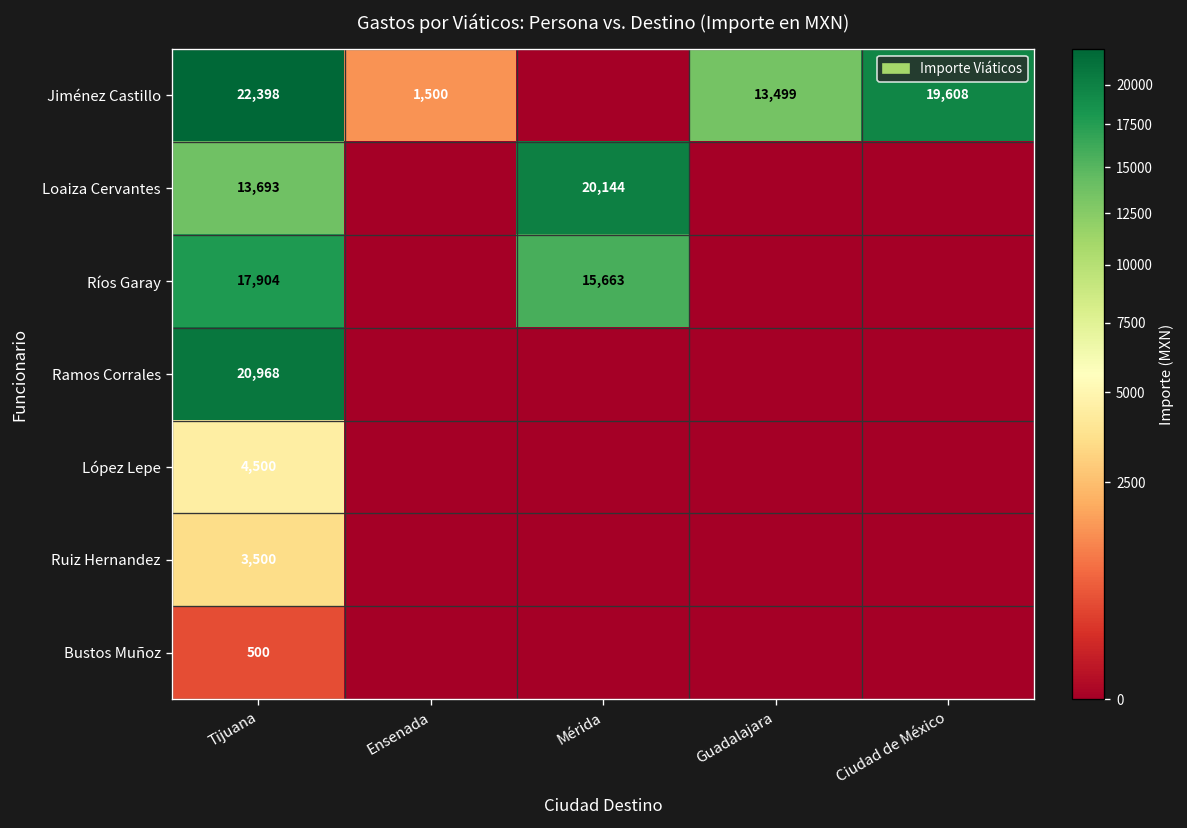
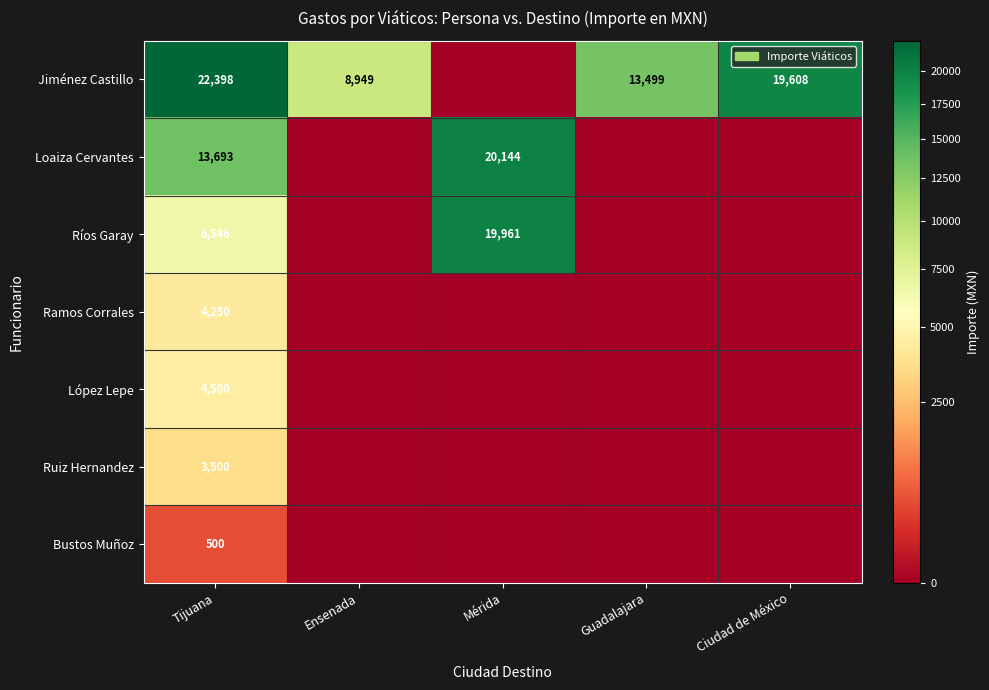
  {
    "Jiménez Castillo": {
      "Tijuana": "22,398",
-     "Ensenada": "1,500",
+     "Ensenada": "8,949",
      "Guadalajara": "13,499",
      "Ciudad de México": "19,608"
    },
    "Loaiza Cervantes": {
      "Tijuana": "13,693",
      "Mérida": "20,144"
    },
    "Ríos Garay": {
-     "Tijuana": "17,904",
-     "Mérida": "15,663"
+     "Tijuana": "6,546",
+     "Mérida": "19,961"
    },
    "Ramos Corrales": {
-     "Tijuana": "20,968"
+     "Tijuana": "4,250"
    },
    "López Lepe": {
      "Tijuana": "4,500"
    },
    "Ruiz Hernandez": {
      "Tijuana": "3,500"
    },
    "Bustos Muñoz": {
      "Tijuana": "500"
    }
  }
